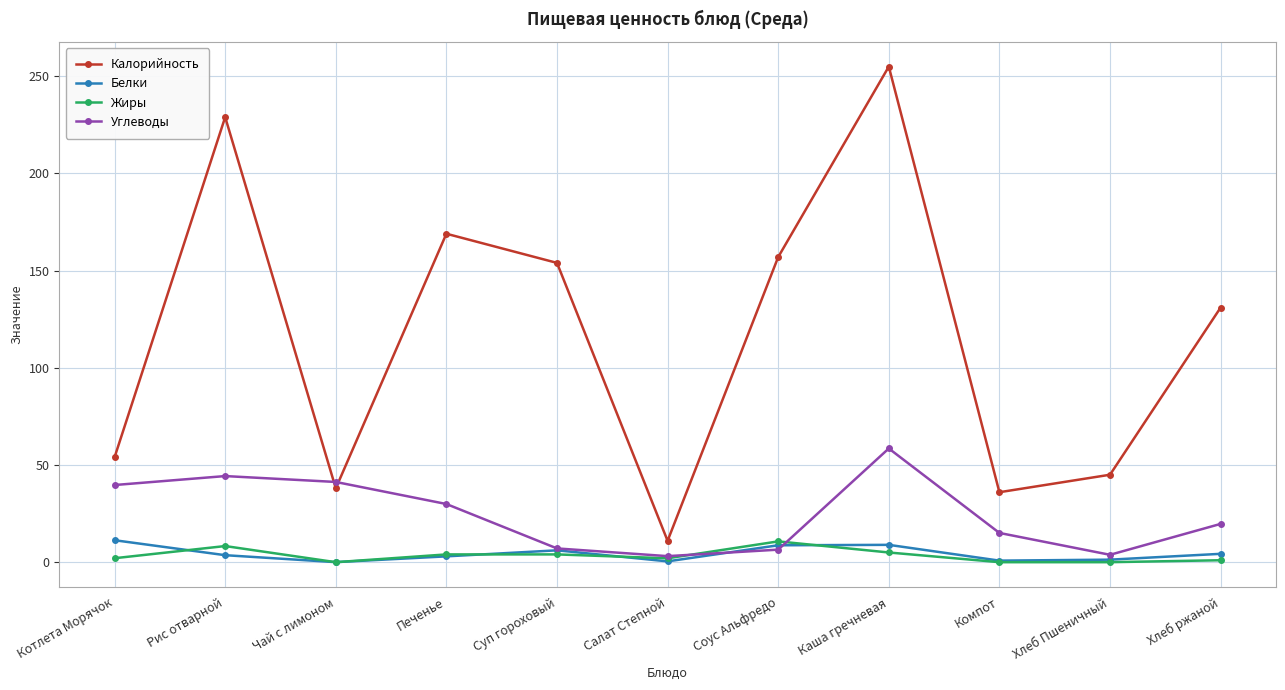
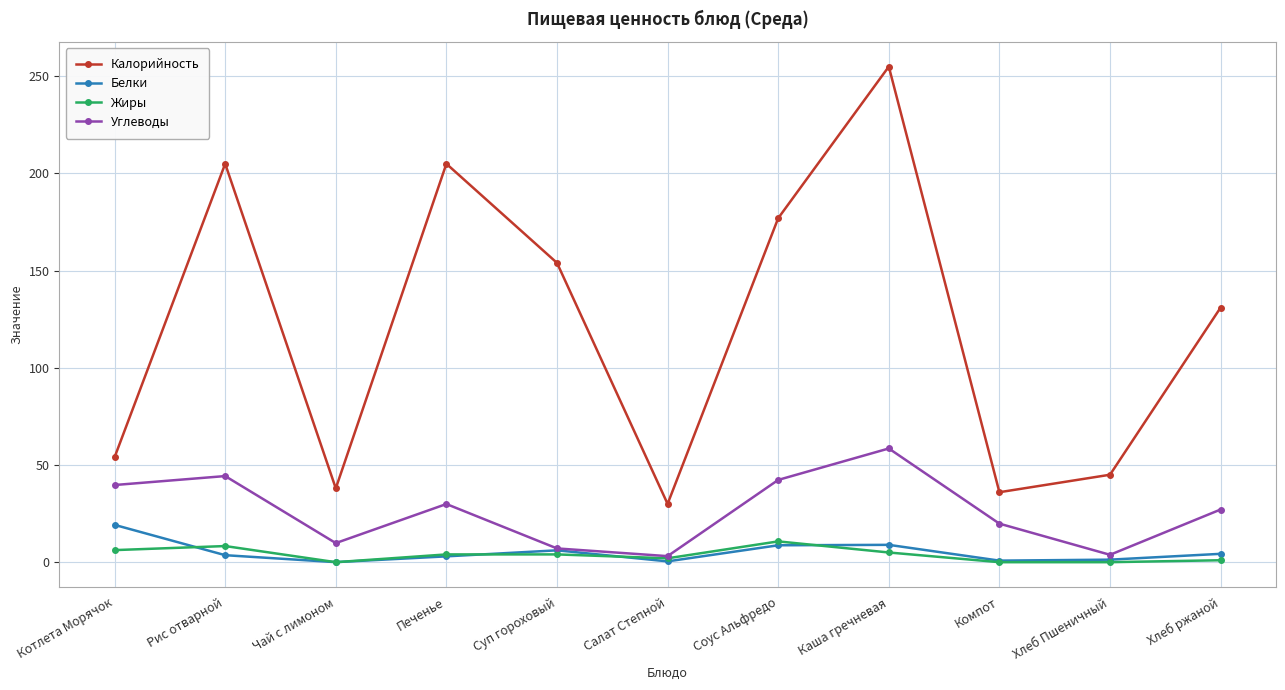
  {
    "Калорийность": {
      "Котлета Морячок": 54,
-     "Рис отварной": 229,
+     "Рис отварной": 205,
      "Чай с лимоном": 38,
-     "Печенье": 169,
+     "Печенье": 205,
      "Суп гороховый": 154,
-     "Салат Степной": 11,
-     "Соус Альфредо": 157,
+     "Салат Степной": 30,
+     "Соус Альфредо": 177,
      "Каша гречневая": 255,
      "Компот": 36,
      "Хлеб Пшеничный": 45,
      "Хлеб ржаной": 131
    },
    "Белки": {
-     "Котлета Морячок": 11,
+     "Котлета Морячок": 19,
      "Рис отварной": 4,
      "Салат Степной": 0,
      "Соус Альфредо": 9,
      "Каша гречневая": 9,
      "Хлеб ржаной": 4
    },
    "Жиры": {
-     "Котлета Морячок": 2,
+     "Котлета Морячок": 6,
      "Рис отварной": 8,
      "Суп гороховый": 4,
      "Соус Альфредо": 11,
      "Каша гречневая": 5,
      "Хлеб ржаной": 1
    },
    "Углеводы": {
      "Котлета Морячок": 40,
      "Рис отварной": 44,
-     "Чай с лимоном": 41,
+     "Чай с лимоном": 10,
      "Печенье": 30,
-     "Соус Альфредо": 6,
+     "Соус Альфредо": 42,
      "Каша гречневая": 59,
-     "Компот": 15,
+     "Компот": 20,
      "Хлеб Пшеничный": 4,
-     "Хлеб ржаной": 20
+     "Хлеб ржаной": 27
    }
  }
